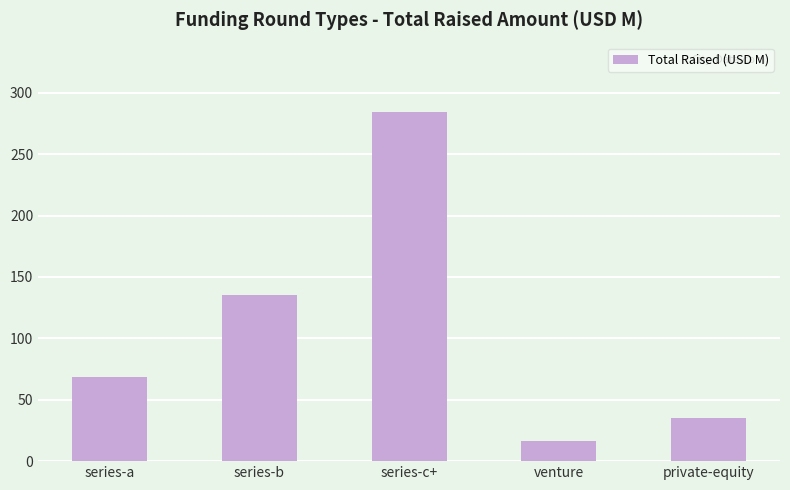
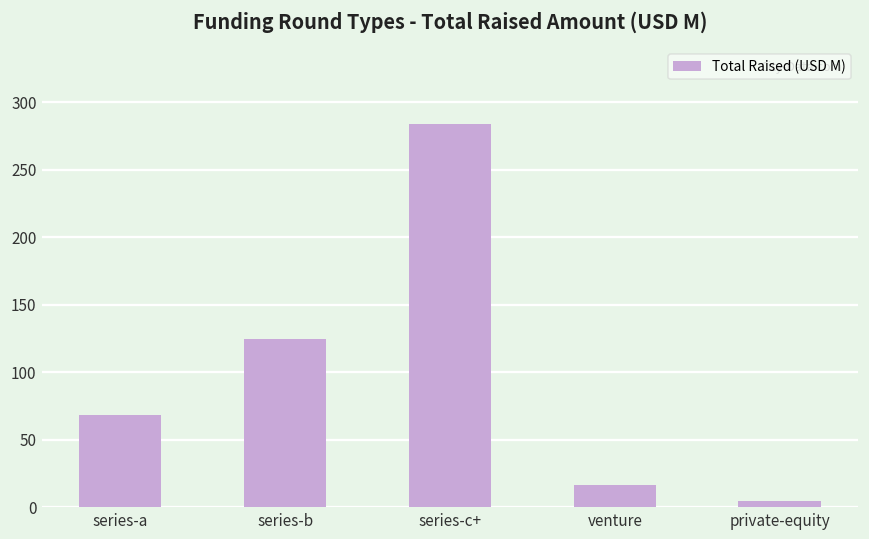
  {
    "series-a": 69,
-   "series-b": 135,
+   "series-b": 125,
    "series-c+": 284,
    "venture": 17,
-   "private-equity": 35
+   "private-equity": 5
  }
